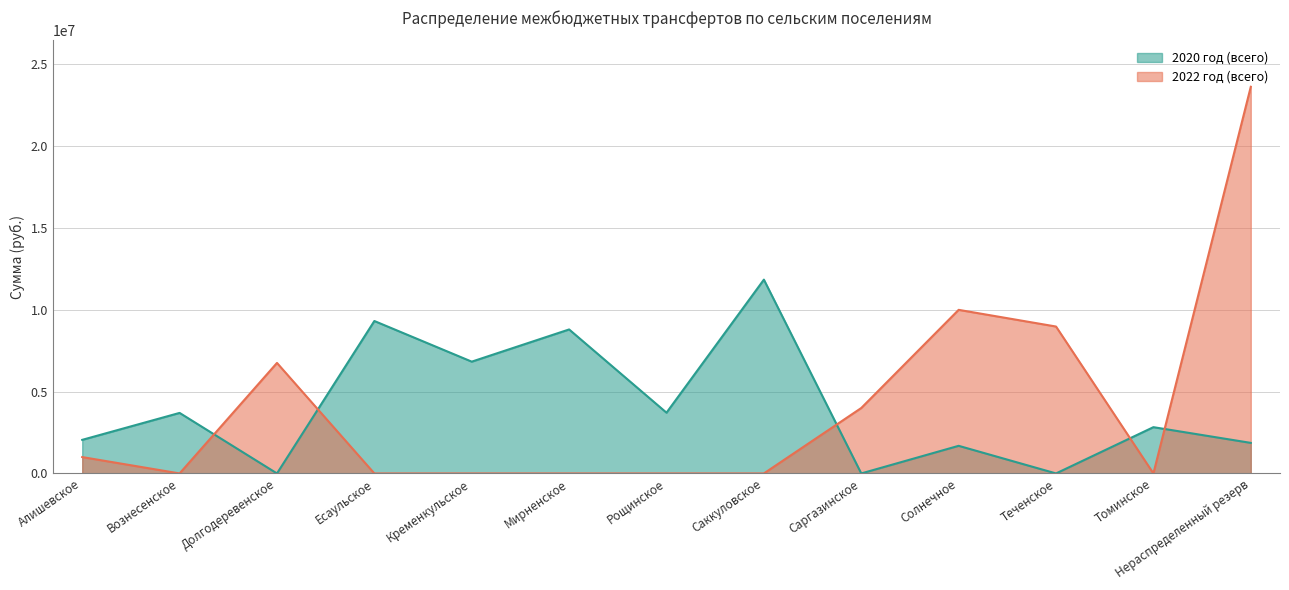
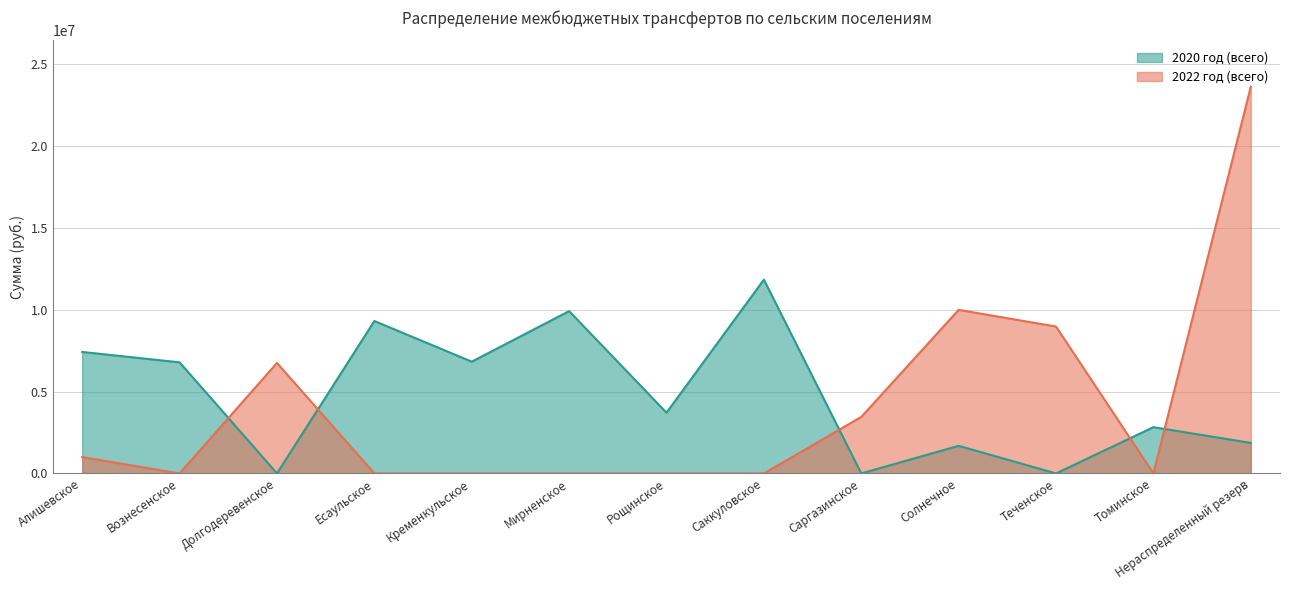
  {
    "2020 год (всего)": {
-     "Алишевское": 2100000,
-     "Вознесенское": 3700000,
+     "Алишевское": 7400000,
+     "Вознесенское": 6800000,
      "Долгодеревенское": 0,
      "Есаульское": 9300000,
      "Кременкульское": 6800000,
-     "Мирненское": 8800000,
+     "Мирненское": 9900000,
      "Рощинское": 3700000,
      "Саккуловское": 11800000,
      "Саргазинское": 0,
      "Солнечное": 1700000,
      "Теченское": 0,
      "Томинское": 2800000,
      "Нераспределенный резерв": 1900000
    },
    "2022 год (всего)": {
      "Алишевское": 1000000,
      "Вознесенское": 0,
      "Долгодеревенское": 6800000,
      "Есаульское": 0,
      "Кременкульское": 0,
      "Мирненское": 0,
      "Рощинское": 0,
      "Саккуловское": 0,
-     "Саргазинское": 4000000,
+     "Саргазинское": 3500000,
      "Солнечное": 10000000,
      "Теченское": 9000000,
      "Томинское": 0,
      "Нераспределенный резерв": 23600000
    }
  }
